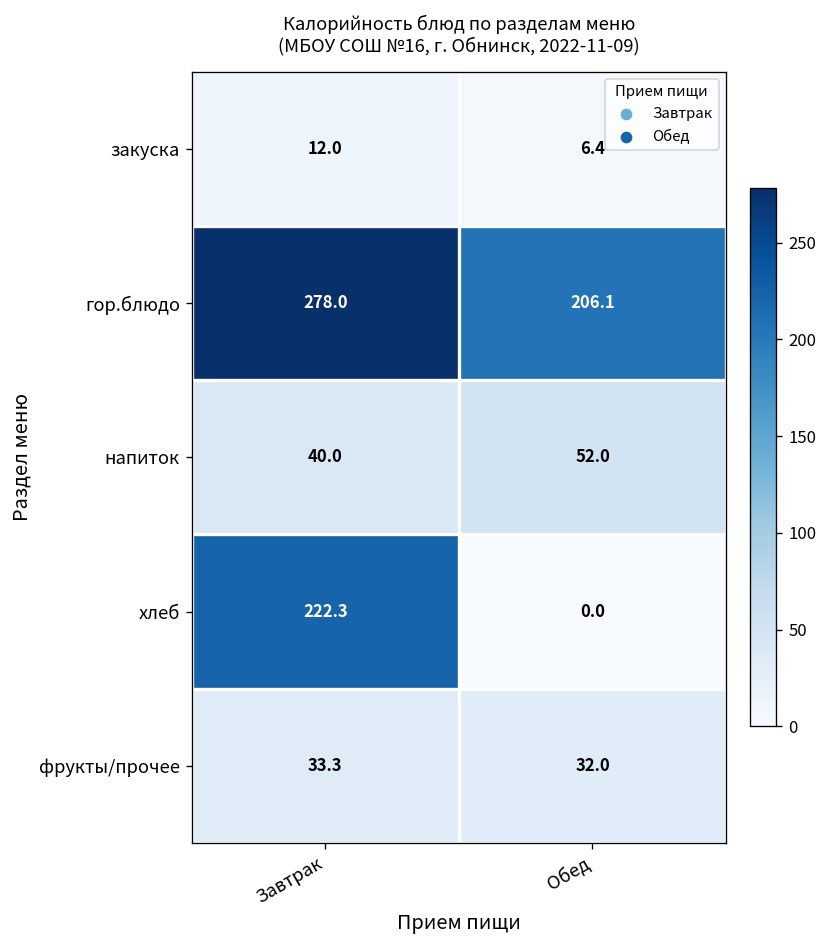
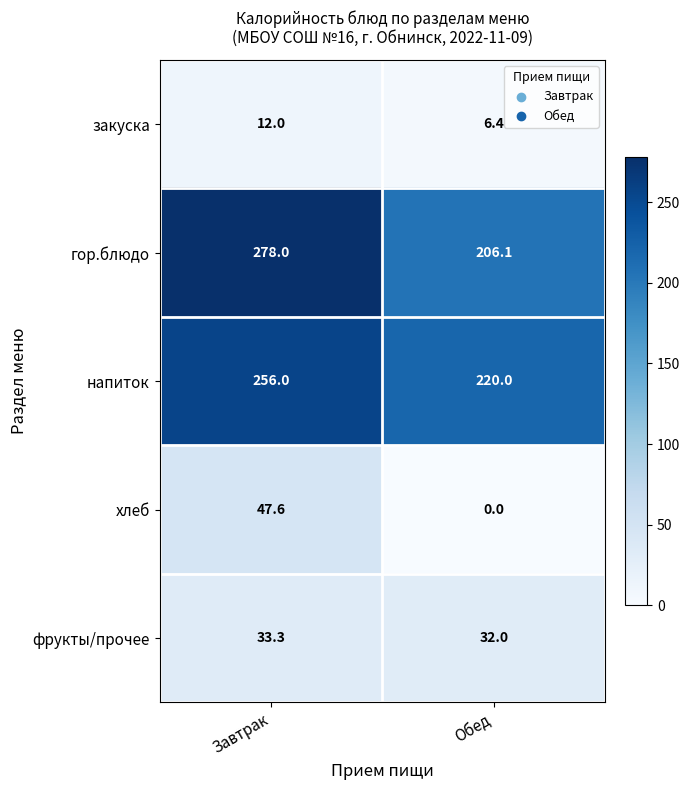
  {
    "закуска": {
      "Завтрак": 12.0
    },
    "гор.блюдо": {
      "Завтрак": 278.0,
      "Обед": 206.1
    },
    "напиток": {
-     "Завтрак": 40.0,
-     "Обед": 52.0
+     "Завтрак": 256.0,
+     "Обед": 220.0
    },
    "хлеб": {
-     "Завтрак": 222.3,
+     "Завтрак": 47.6,
      "Обед": 0.0
    },
    "фрукты/прочее": {
      "Завтрак": 33.3,
      "Обед": 32.0
    }
  }
